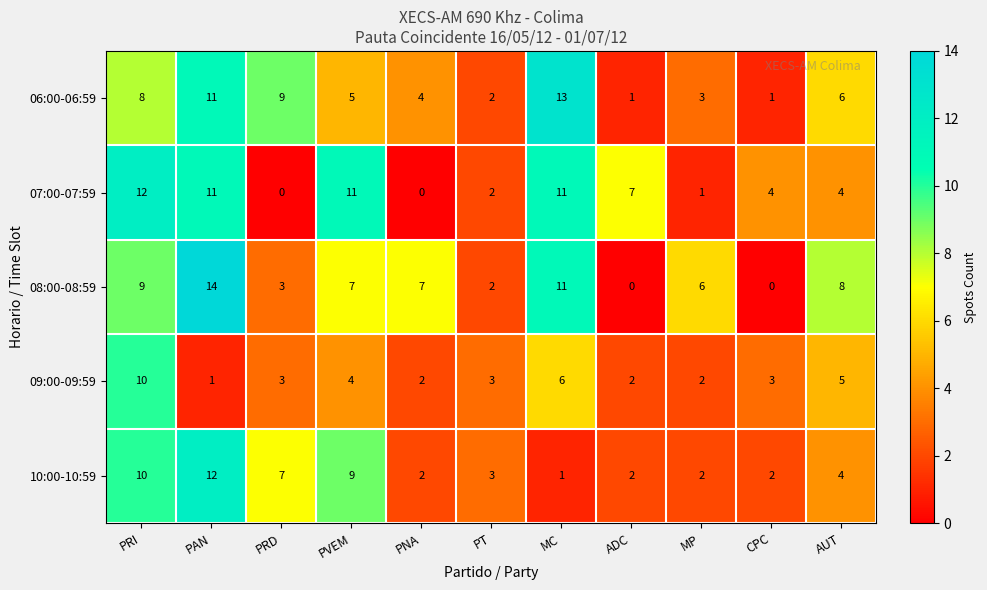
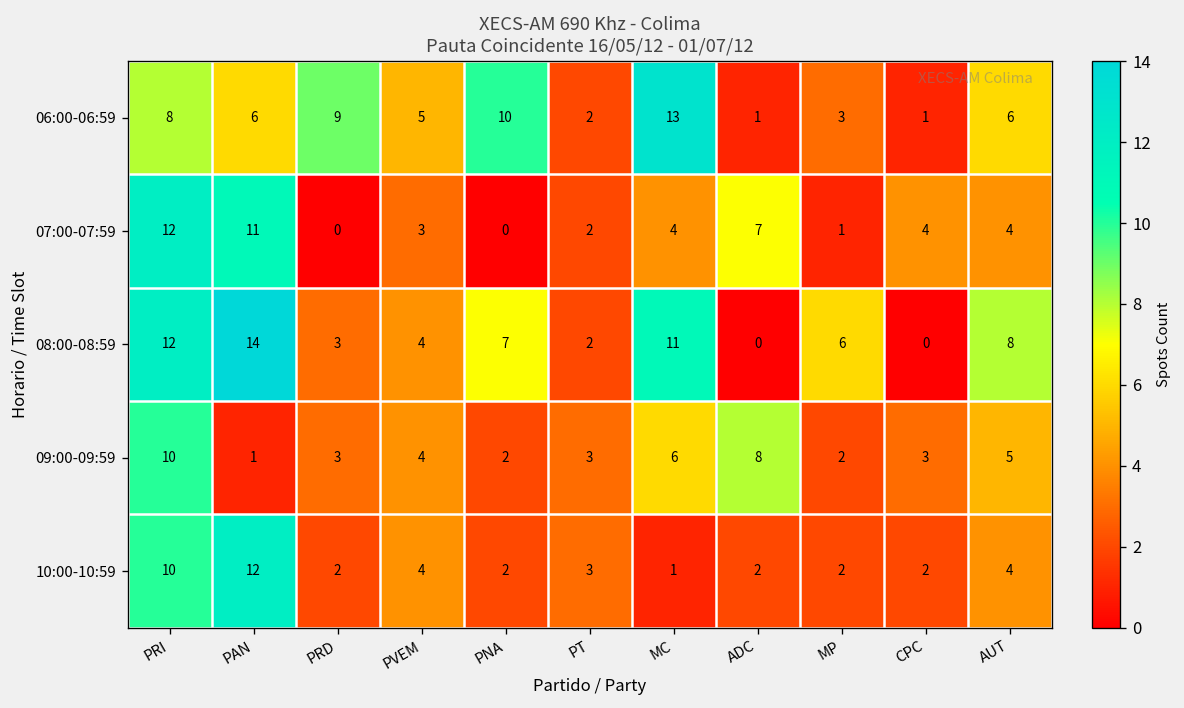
  {
    "06:00-06:59": {
      "PRI": 8,
-     "PAN": 11,
+     "PAN": 6,
      "PRD": 9,
      "PVEM": 5,
-     "PNA": 4,
+     "PNA": 10,
      "PT": 2,
      "MC": 13,
      "ADC": 1,
      "MP": 3,
      "CPC": 1
    },
    "07:00-07:59": {
      "PRI": 12,
      "PAN": 11,
      "PRD": 0,
-     "PVEM": 11,
+     "PVEM": 3,
      "PNA": 0,
      "PT": 2,
-     "MC": 11,
+     "MC": 4,
      "ADC": 7,
      "MP": 1,
      "CPC": 4,
      "AUT": 4
    },
    "08:00-08:59": {
-     "PRI": 9,
+     "PRI": 12,
      "PAN": 14,
      "PRD": 3,
-     "PVEM": 7,
+     "PVEM": 4,
      "PNA": 7,
      "PT": 2,
      "MC": 11,
      "ADC": 0,
      "MP": 6,
      "CPC": 0,
      "AUT": 8
    },
    "09:00-09:59": {
      "PRI": 10,
      "PAN": 1,
      "PRD": 3,
      "PVEM": 4,
      "PNA": 2,
      "PT": 3,
      "MC": 6,
-     "ADC": 2,
+     "ADC": 8,
      "MP": 2,
      "CPC": 3,
      "AUT": 5
    },
    "10:00-10:59": {
      "PRI": 10,
      "PAN": 12,
-     "PRD": 7,
-     "PVEM": 9,
+     "PRD": 2,
+     "PVEM": 4,
      "PNA": 2,
      "PT": 3,
      "MC": 1,
      "ADC": 2,
      "MP": 2,
      "CPC": 2,
      "AUT": 4
    }
  }
